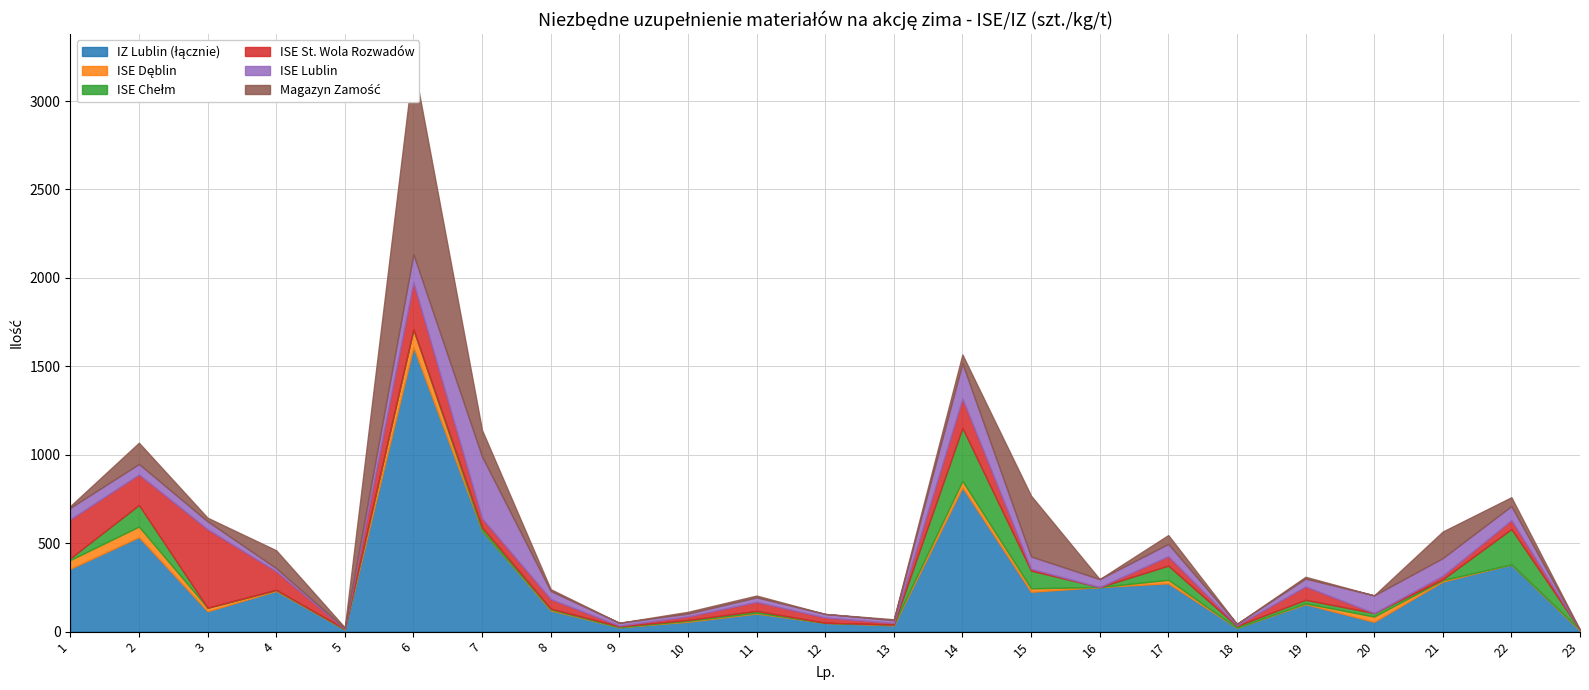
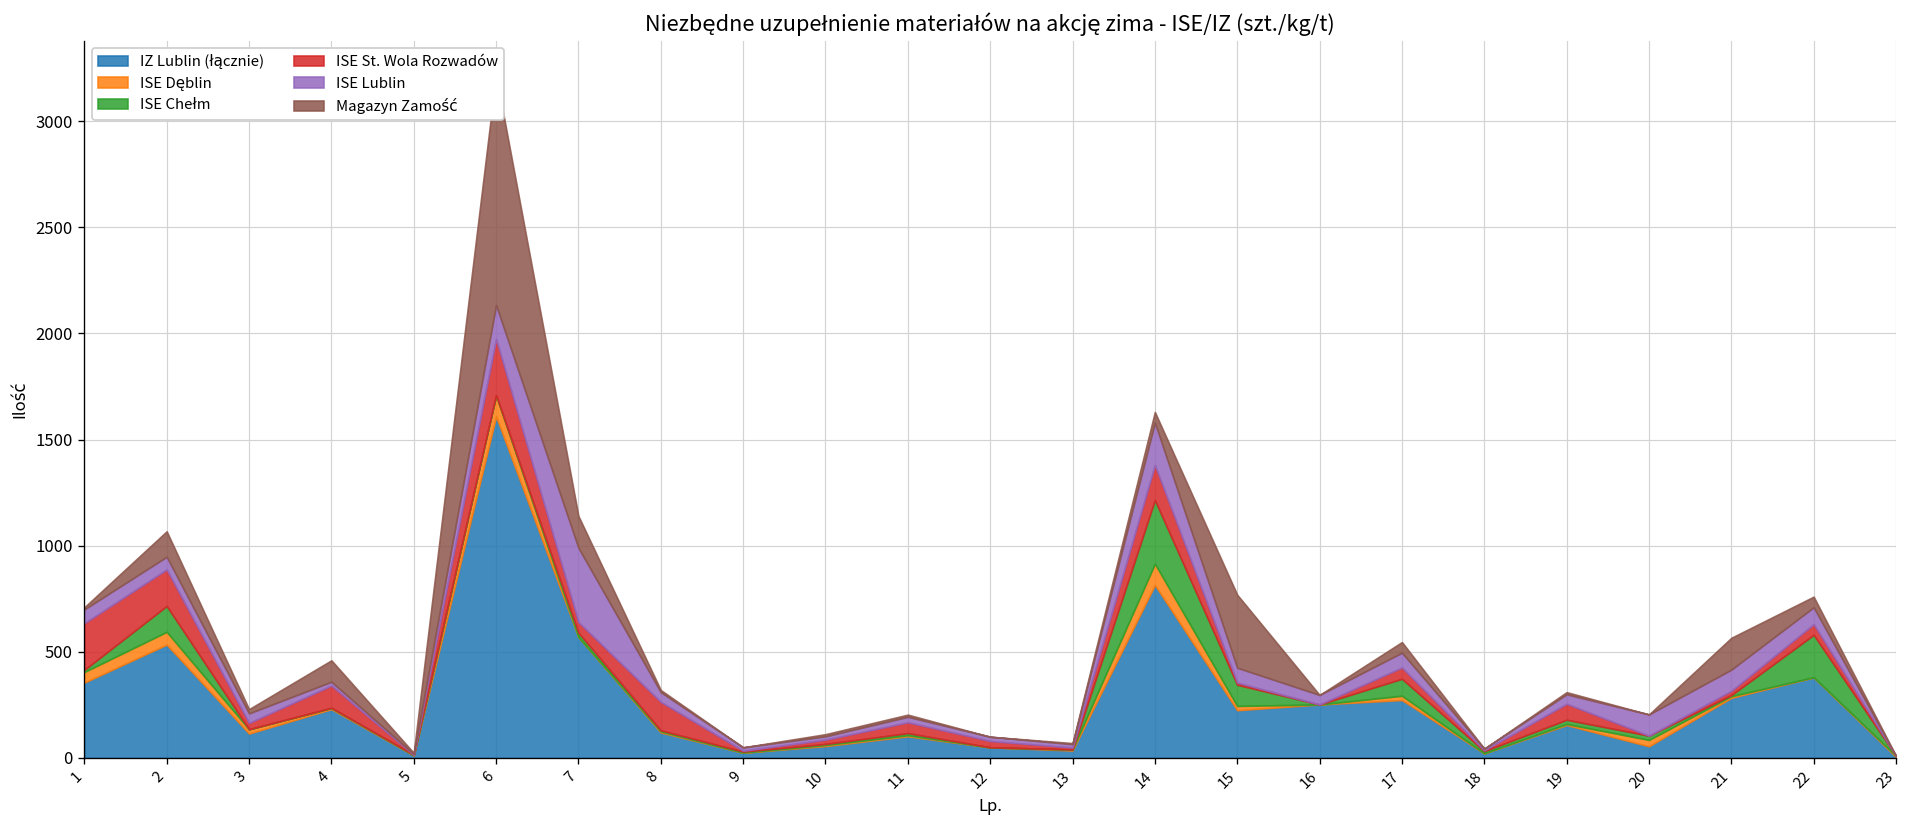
  {
    "IZ Lublin (łącznie)": {
      "1": 360,
      "2": 530,
      "3": 120,
      "6": 1610,
      "14": 820,
      "15": 230,
      "17": 270,
      "20": 60
    },
    "ISE Dęblin": {
      "2": 60,
-     "14": 40,
+     "14": 100,
      "15": 20,
      "17": 20,
      "20": 30
    },
    "ISE Chełm": {
      "2": 120,
      "7": 20,
      "14": 300,
      "17": 80,
      "19": 20,
      "22": 200
    },
    "ISE St. Wola Rozwadów": {
      "1": 220,
      "2": 170,
-     "3": 440,
+     "3": 30,
      "4": 110,
      "6": 270,
      "7": 50,
-     "8": 50,
+     "8": 130,
      "10": 20,
      "11": 50,
      "12": 30,
      "14": 170,
      "17": 50,
      "19": 80,
      "21": 20,
      "22": 50
    },
    "ISE Lublin": {
      "2": 60,
      "3": 50,
      "4": 20,
      "6": 160,
      "7": 350,
      "14": 200,
      "15": 70,
      "17": 70,
      "21": 100,
      "22": 80
    },
    "Magazyn Zamość": {
      "2": 120,
      "3": 20,
      "4": 100,
      "7": 150,
      "14": 50,
      "15": 340,
      "17": 50,
      "21": 150,
      "22": 50
    }
  }
